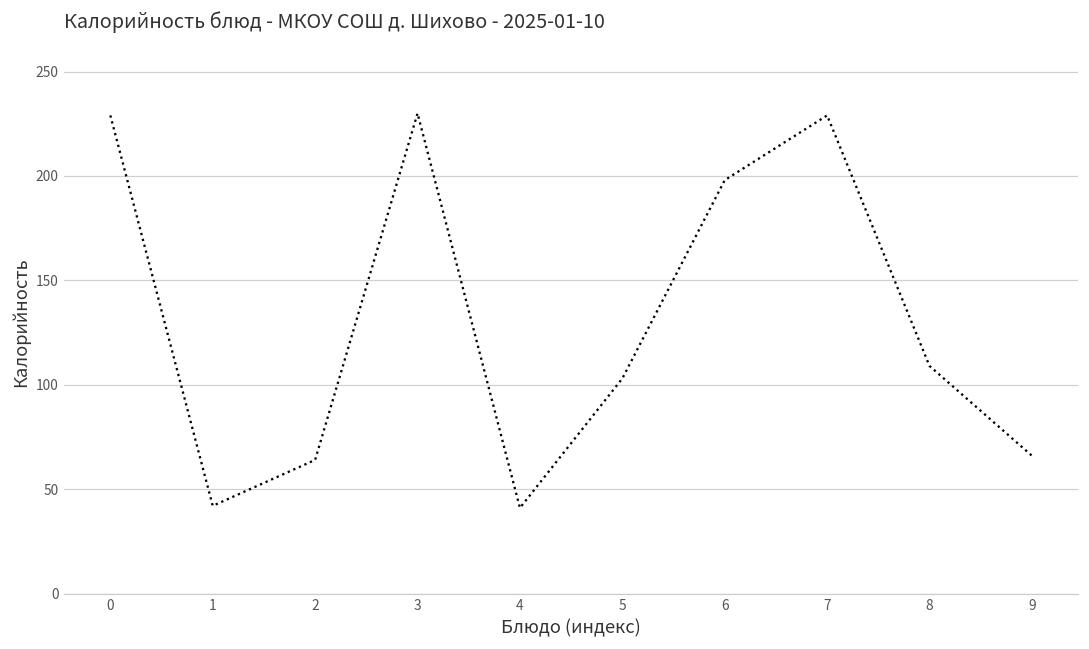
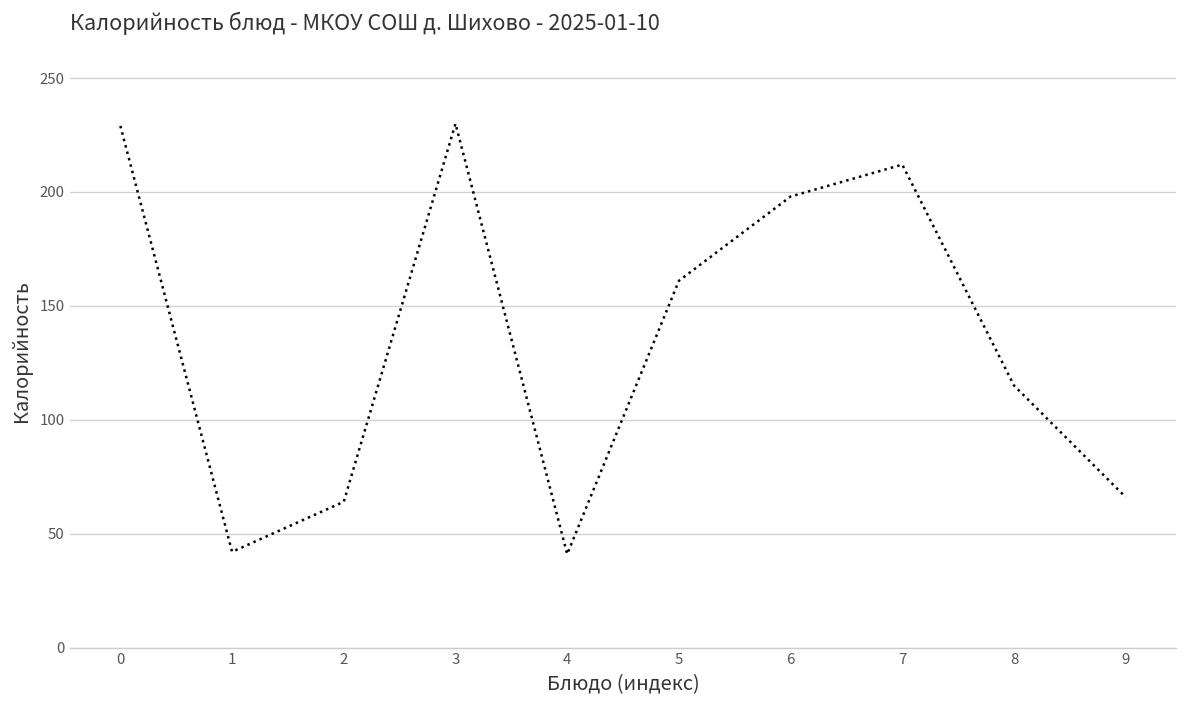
  {
    "0": 229,
    "1": 42,
    "2": 64,
    "3": 230,
    "4": 41,
-   "5": 103,
+   "5": 161,
    "6": 198,
-   "7": 229,
-   "8": 109,
+   "7": 212,
+   "8": 115,
    "9": 66
  }
